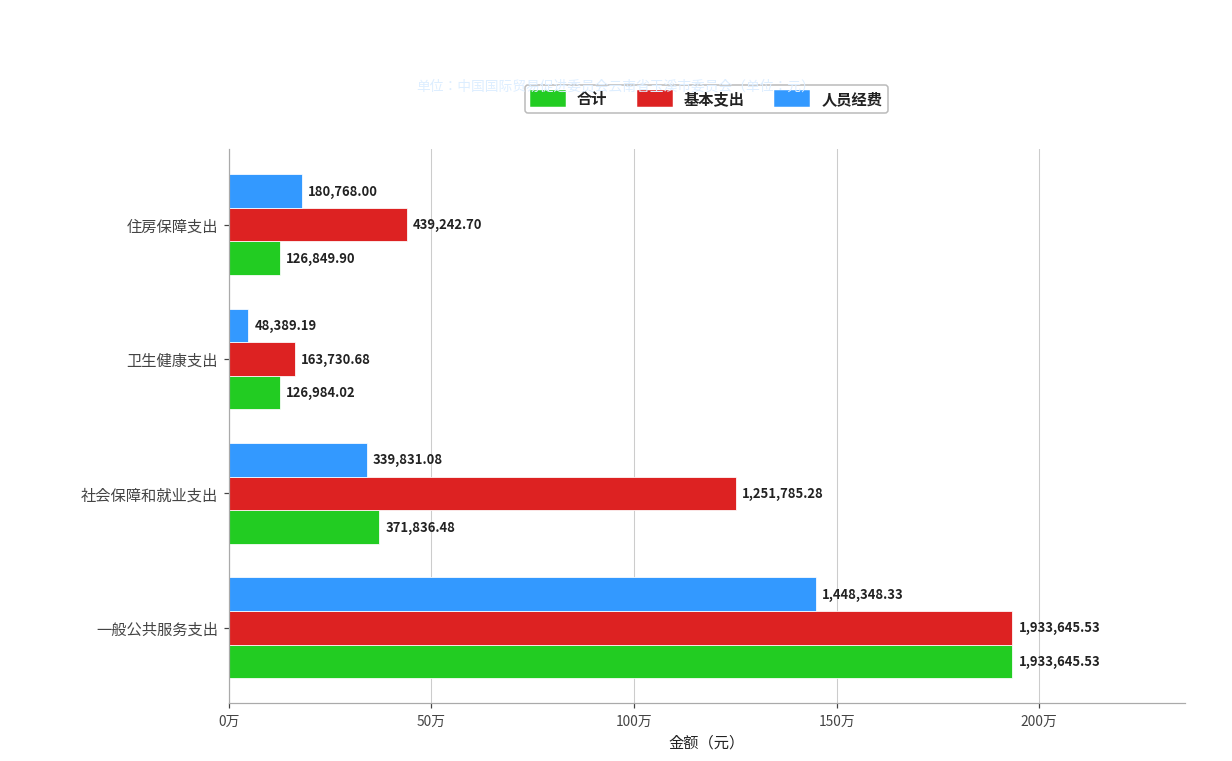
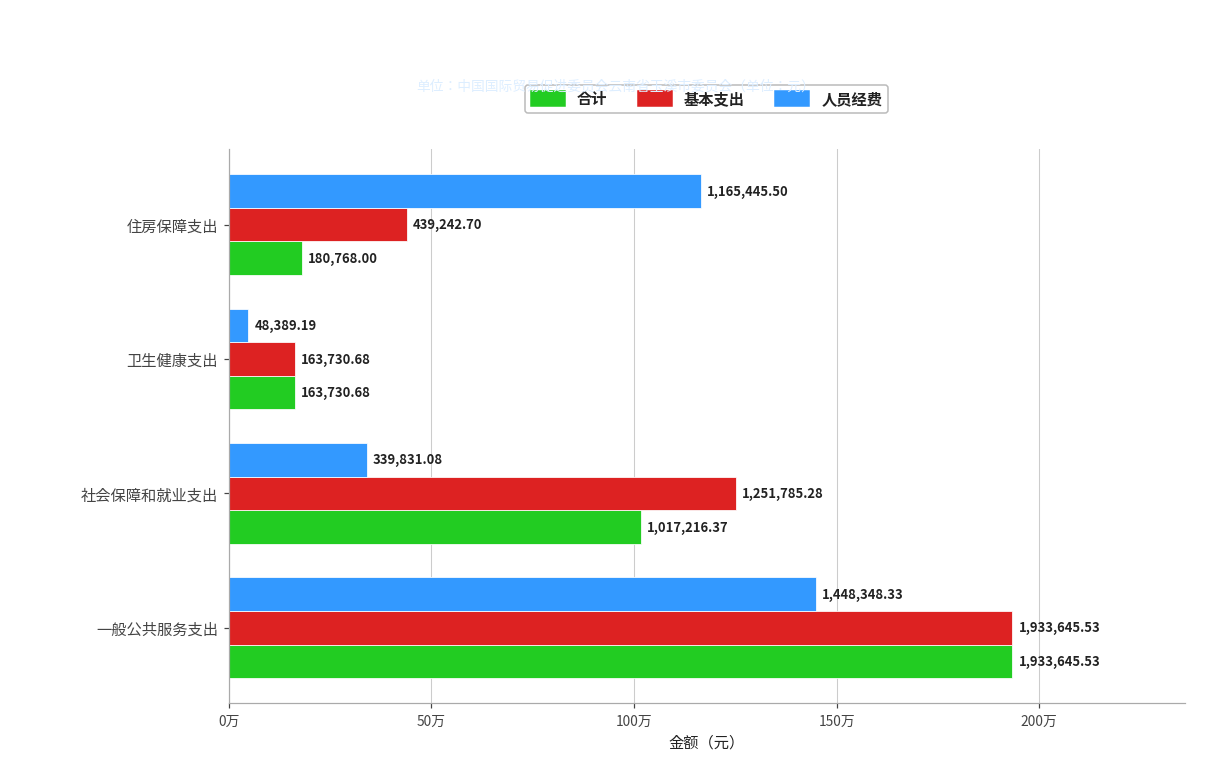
  {
    "合计": {
-     "住房保障支出": "126,849.90",
-     "卫生健康支出": "126,984.02",
-     "社会保障和就业支出": "371,836.48",
+     "住房保障支出": "180,768.00",
+     "卫生健康支出": "163,730.68",
+     "社会保障和就业支出": "1,017,216.37",
      "一般公共服务支出": "1,933,645.53"
    },
    "基本支出": {
      "住房保障支出": "439,242.70",
      "卫生健康支出": "163,730.68",
      "社会保障和就业支出": "1,251,785.28",
      "一般公共服务支出": "1,933,645.53"
    },
    "人员经费": {
-     "住房保障支出": "180,768.00",
+     "住房保障支出": "1,165,445.50",
      "卫生健康支出": "48,389.19",
      "社会保障和就业支出": "339,831.08",
      "一般公共服务支出": "1,448,348.33"
    }
  }
